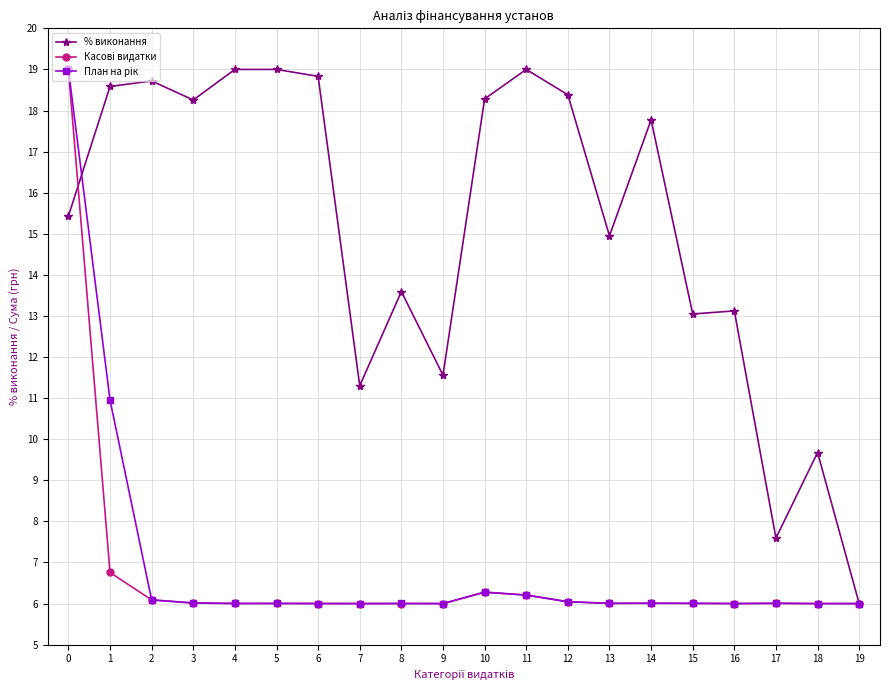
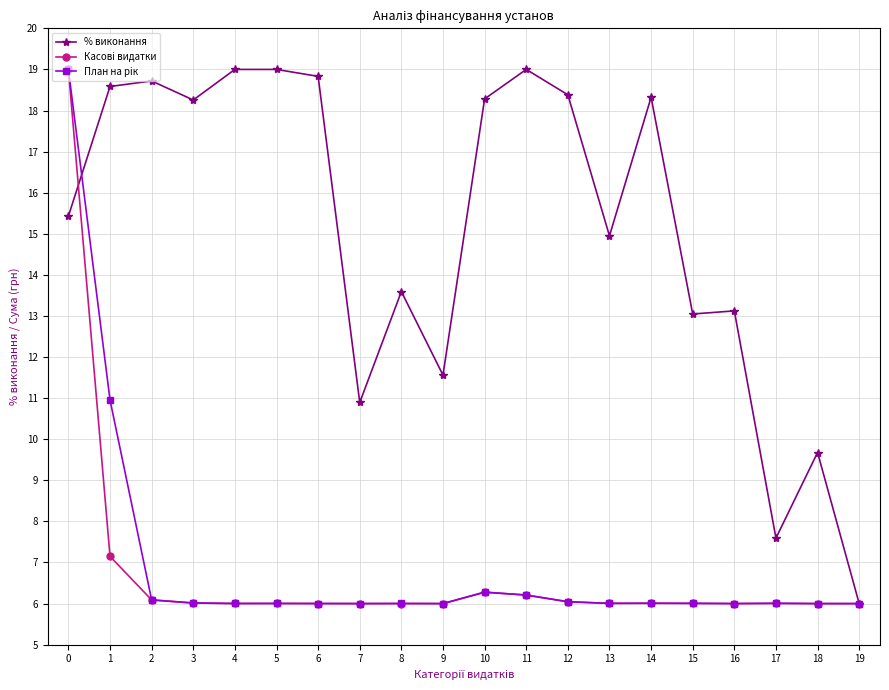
  {
    "% виконання": {
      "0": 15.4,
      "1": 18.6,
      "2": 18.7,
      "3": 18.3,
      "4": 19.0,
      "5": 19.0,
      "6": 18.8,
-     "7": 11.3,
+     "7": 10.9,
      "8": 13.6,
      "9": 11.6,
      "10": 18.3,
      "11": 19.0,
      "12": 18.4,
      "13": 14.9,
-     "14": 17.8,
+     "14": 18.3,
      "15": 13.0,
      "16": 13.1,
      "17": 7.6,
      "18": 9.7
    },
    "Касові видатки": {
-     "1": 6.8
+     "1": 7.1
    },
    "План на рік": {
      "1": 11.0
    }
  }
